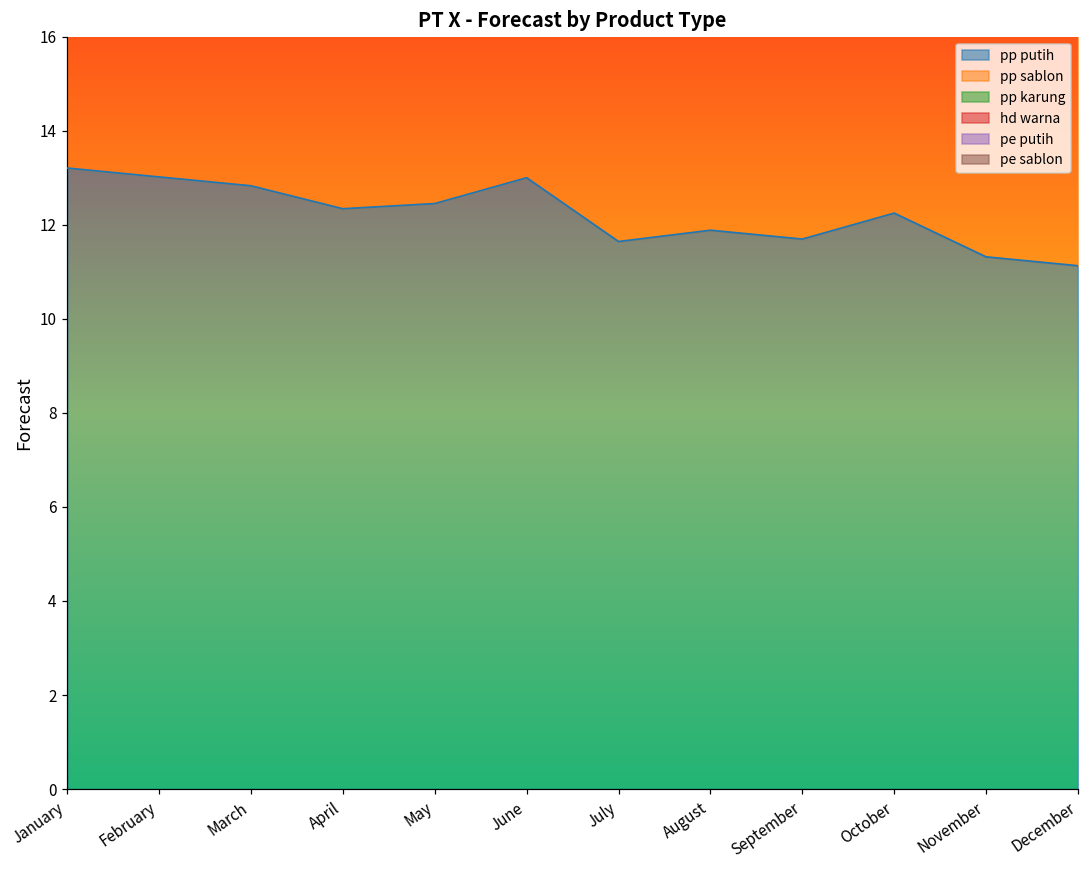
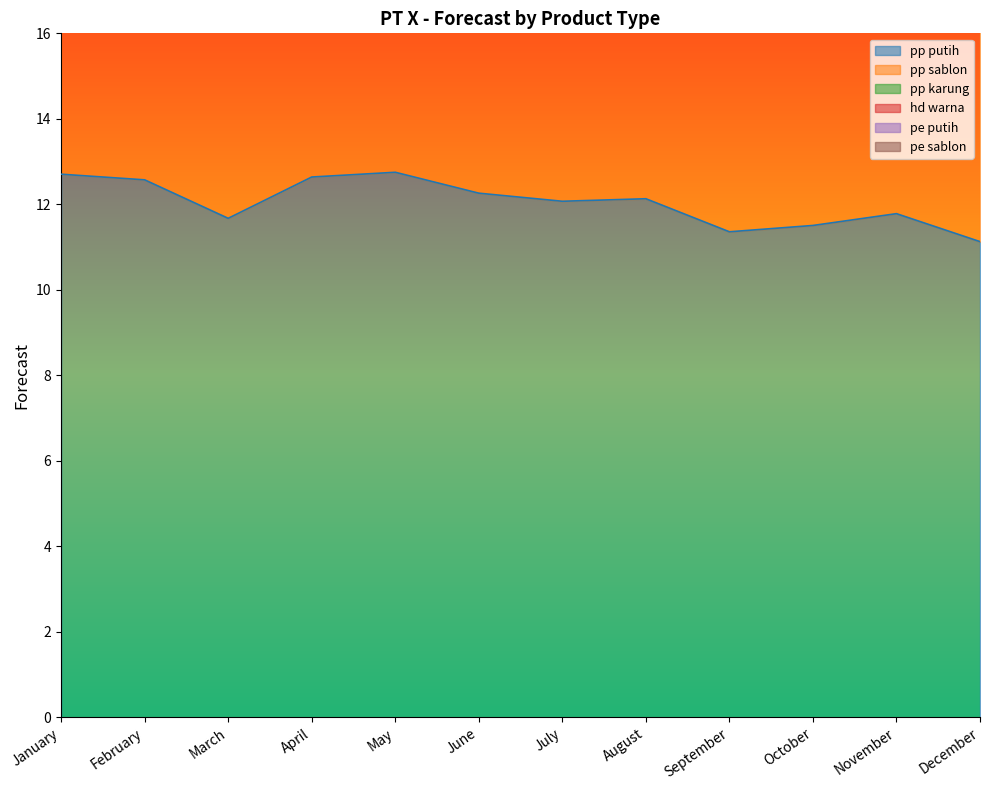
  {
    "pp putih": {
-     "January": 13.2,
-     "February": 13.0,
-     "March": 12.8,
-     "April": 12.3,
-     "May": 12.5,
-     "June": 13.0,
-     "July": 11.6,
-     "August": 11.9,
-     "September": 11.7,
-     "October": 12.2,
-     "November": 11.3,
+     "January": 12.7,
+     "February": 12.6,
+     "March": 11.7,
+     "April": 12.6,
+     "May": 12.8,
+     "June": 12.3,
+     "July": 12.1,
+     "August": 12.1,
+     "September": 11.4,
+     "October": 11.5,
+     "November": 11.8,
      "December": 11.1
    }
  }
